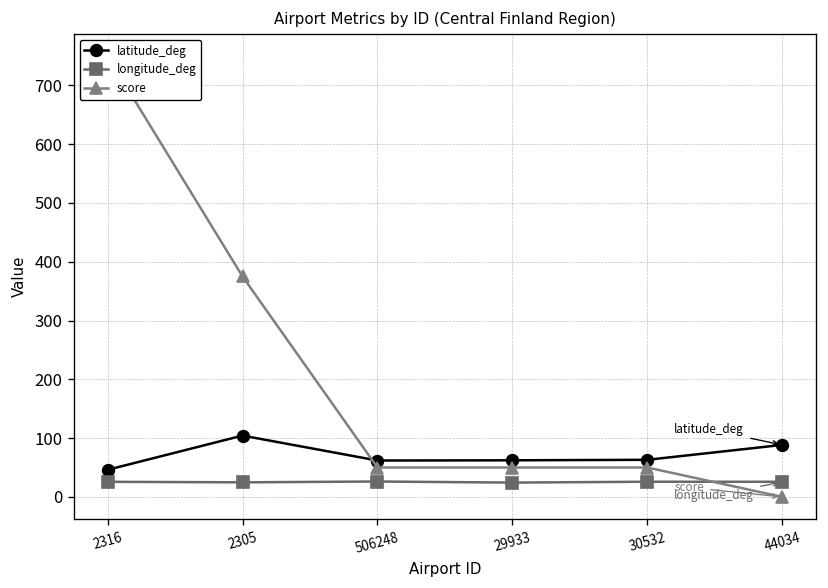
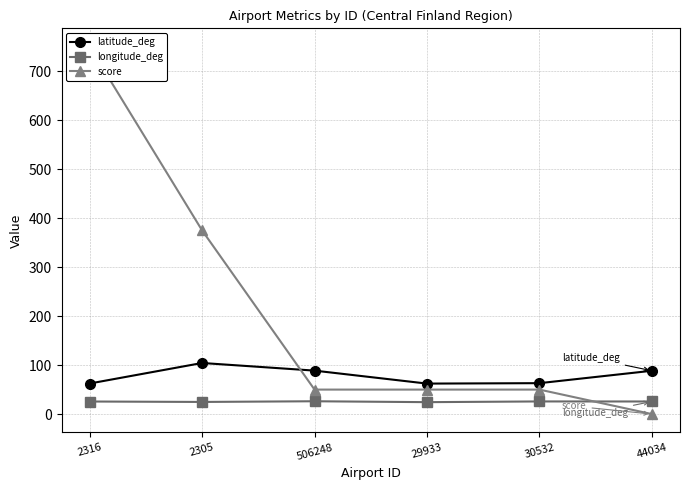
  {
    "latitude_deg": {
-     "2316": 50,
+     "2316": 60,
      "2305": 100,
-     "506248": 60,
+     "506248": 90,
      "29933": 60,
      "30532": 60,
      "44034": 90
    }
  }
